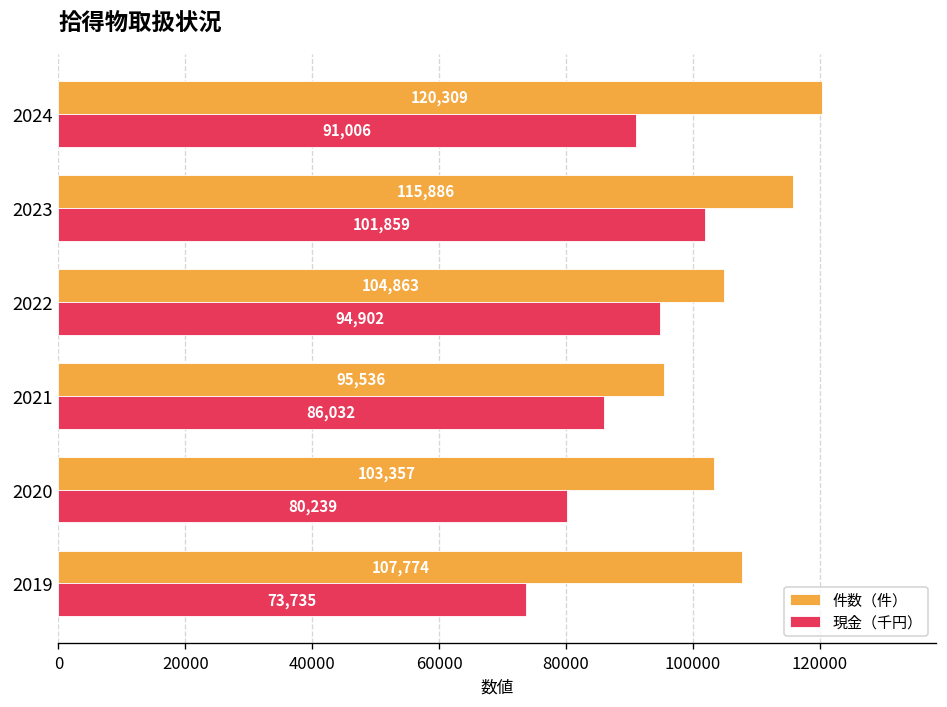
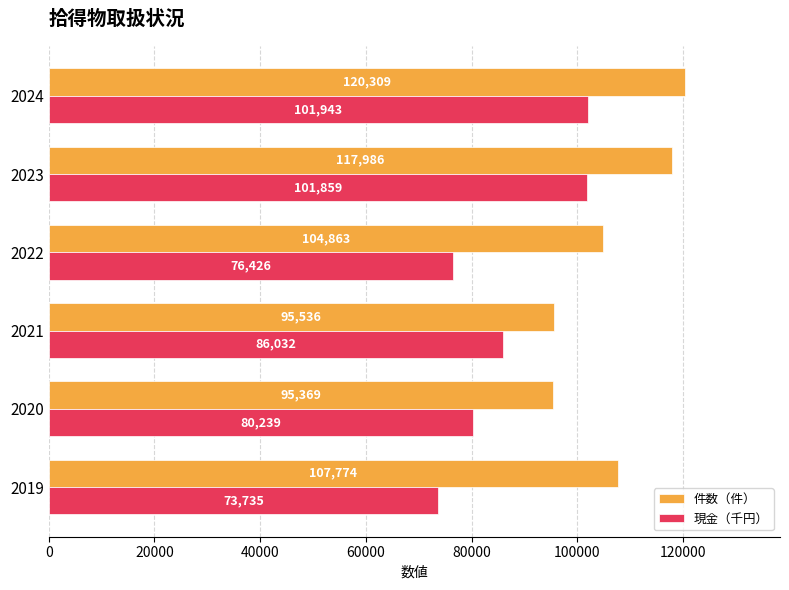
  {
    "件数（件）": {
      "2024": "120,309",
-     "2023": "115,886",
+     "2023": "117,986",
      "2022": "104,863",
      "2021": "95,536",
-     "2020": "103,357",
+     "2020": "95,369",
      "2019": "107,774"
    },
    "現金（千円）": {
-     "2024": "91,006",
+     "2024": "101,943",
      "2023": "101,859",
-     "2022": "94,902",
+     "2022": "76,426",
      "2021": "86,032",
      "2020": "80,239",
      "2019": "73,735"
    }
  }
